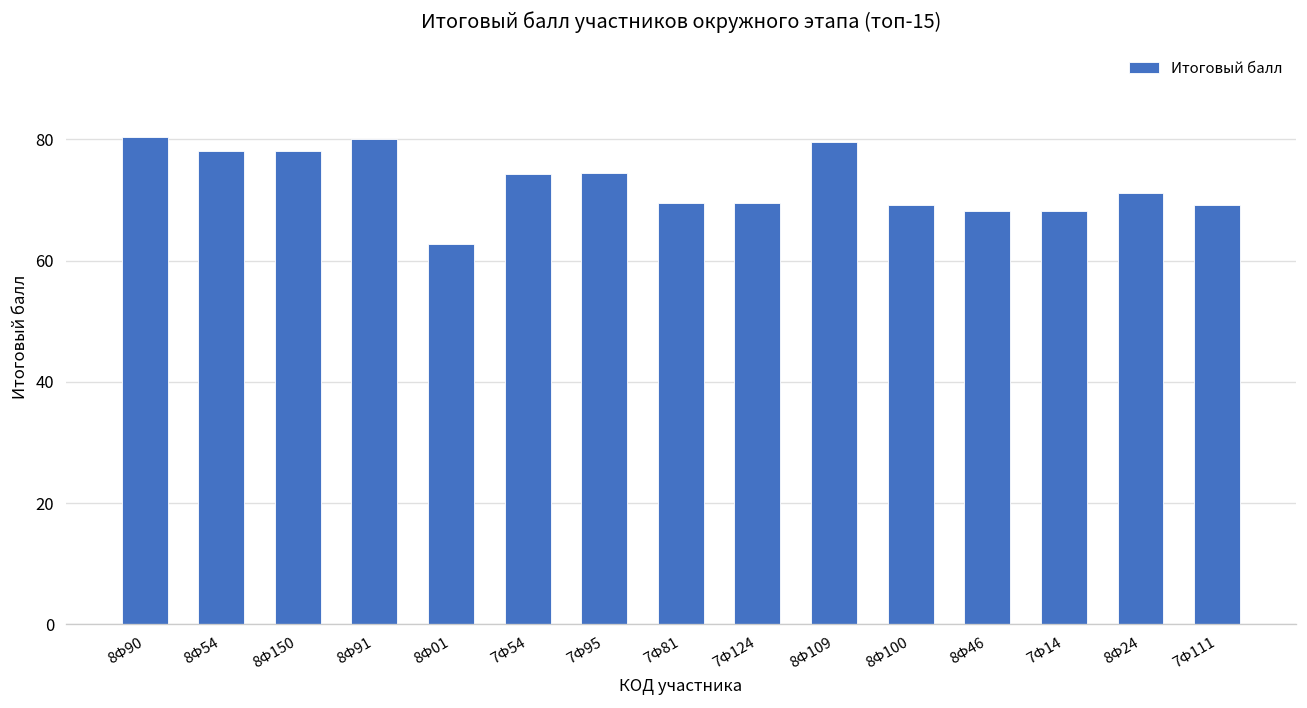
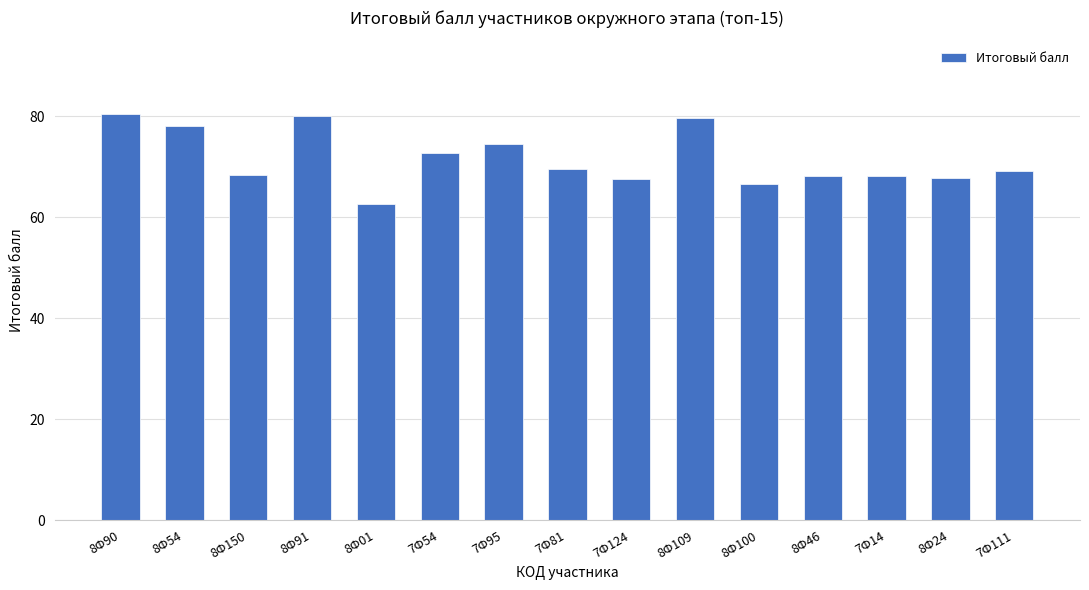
  {
    "8Ф90": 80,
    "8Ф54": 78,
-   "8Ф150": 78,
+   "8Ф150": 68,
    "8Ф91": 80,
    "8Ф01": 63,
-   "7Ф54": 74,
+   "7Ф54": 73,
    "7Ф95": 74,
    "7Ф81": 70,
-   "7Ф124": 70,
+   "7Ф124": 68,
    "8Ф109": 80,
-   "8Ф100": 69,
+   "8Ф100": 67,
    "8Ф46": 68,
    "7Ф14": 68,
-   "8Ф24": 71,
+   "8Ф24": 68,
    "7Ф111": 69
  }
